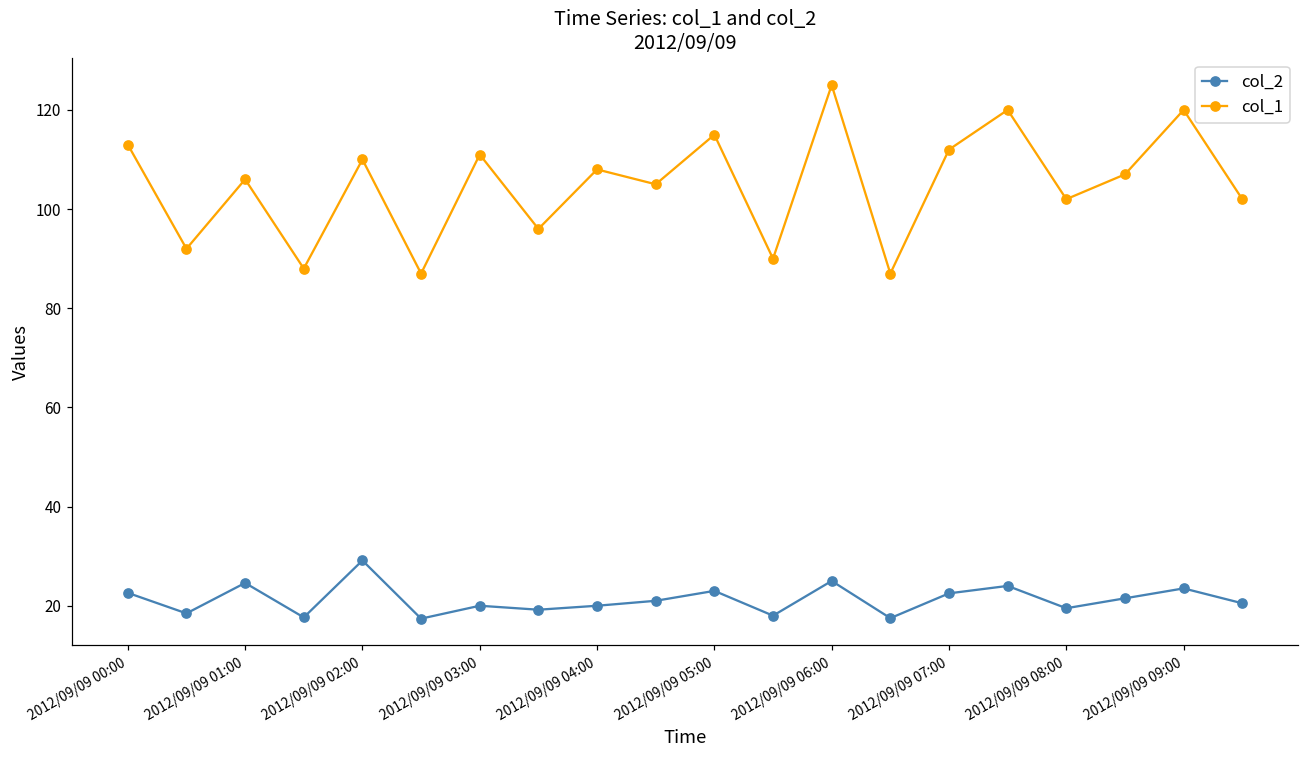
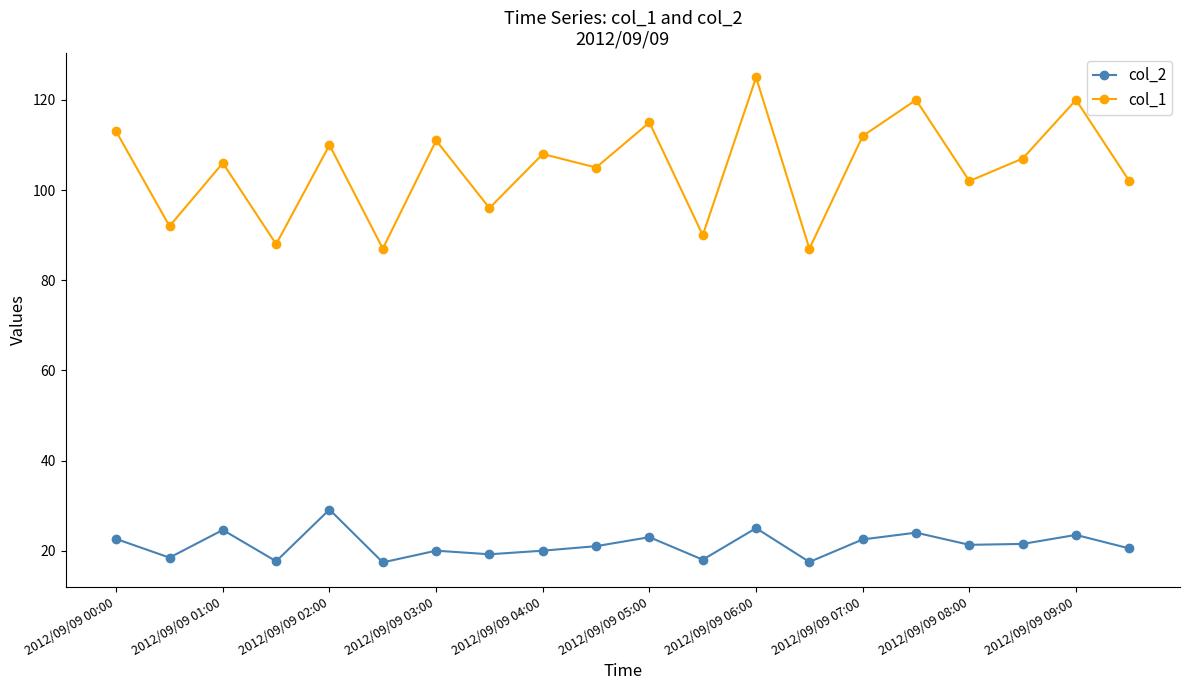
  {
    "col_2": {
      "2012/09/09 00:00": 23,
      "2012/09/09 01:00": 25,
      "2012/09/09 02:00": 29,
      "2012/09/09 03:00": 20,
      "2012/09/09 04:00": 20,
      "2012/09/09 05:00": 23,
      "2012/09/09 06:00": 25,
      "2012/09/09 07:00": 23,
-     "2012/09/09 08:00": 20,
+     "2012/09/09 08:00": 21,
      "2012/09/09 09:00": 24
    },
    "col_1": {
      "2012/09/09 00:00": 113,
      "2012/09/09 01:00": 106,
      "2012/09/09 02:00": 110,
      "2012/09/09 03:00": 111,
      "2012/09/09 04:00": 108,
      "2012/09/09 05:00": 115,
      "2012/09/09 06:00": 125,
      "2012/09/09 07:00": 112,
      "2012/09/09 08:00": 102,
      "2012/09/09 09:00": 120
    }
  }
